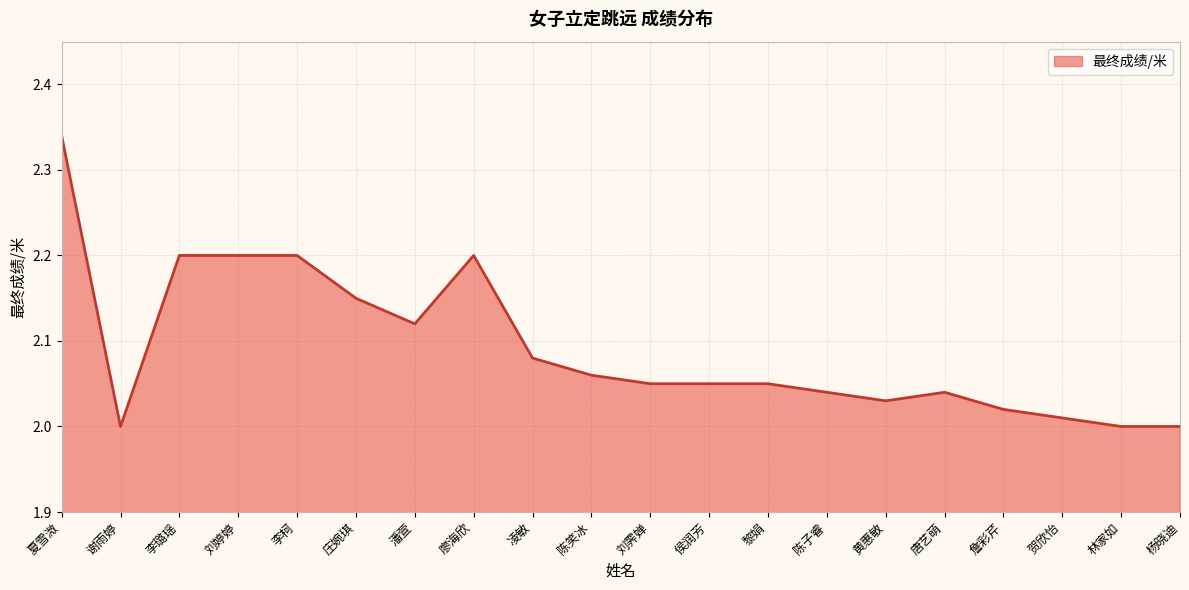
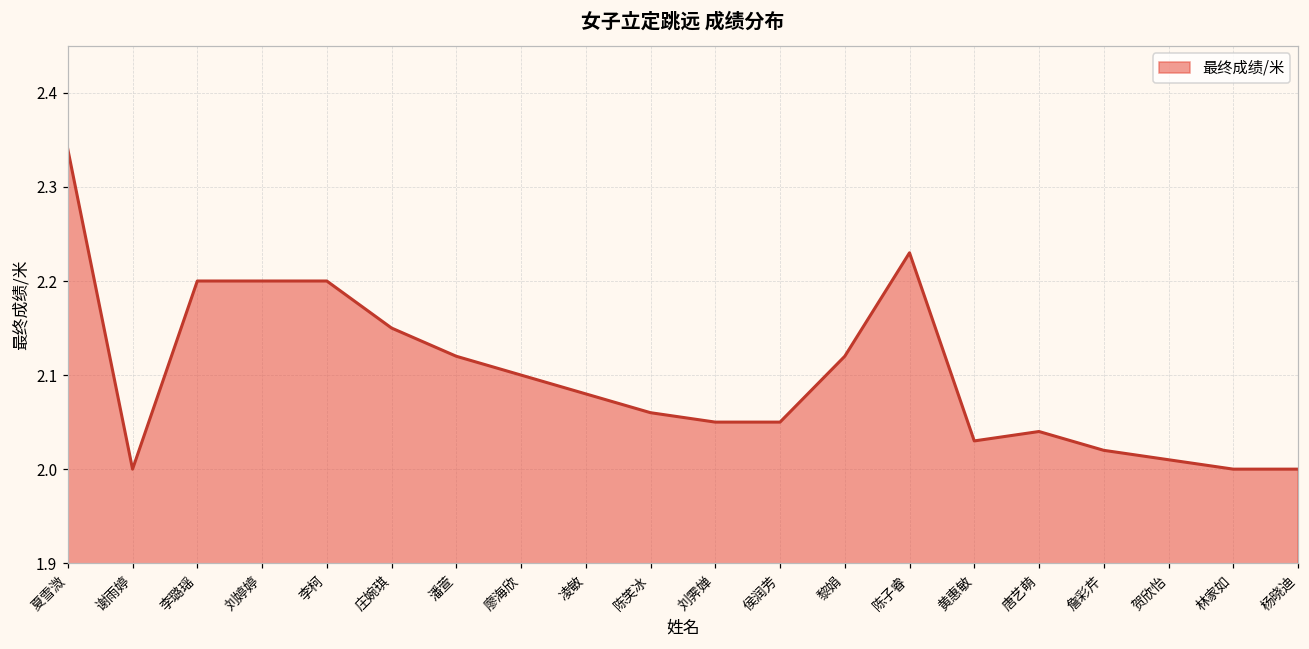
  {
    "夏雪溦": 2.34,
    "谢雨婷": 2.00,
    "李璐瑶": 2.20,
    "刘婷婷": 2.20,
    "李柯": 2.20,
    "庄婉琪": 2.15,
    "潘萱": 2.12,
-   "廖海欣": 2.2,
+   "廖海欣": 2.1,
    "凌敏": 2.08,
    "陈笑冰": 2.06,
    "刘霁婵": 2.05,
    "侯润芳": 2.05,
-   "黎娟": 2.05,
-   "陈子睿": 2.04,
+   "黎娟": 2.12,
+   "陈子睿": 2.23,
    "黄惠敏": 2.03,
    "唐艺萌": 2.04,
    "詹彩芹": 2.02,
    "贺欣怡": 2.01,
    "林家如": 2.00,
    "杨晓迪": 2.00
  }
